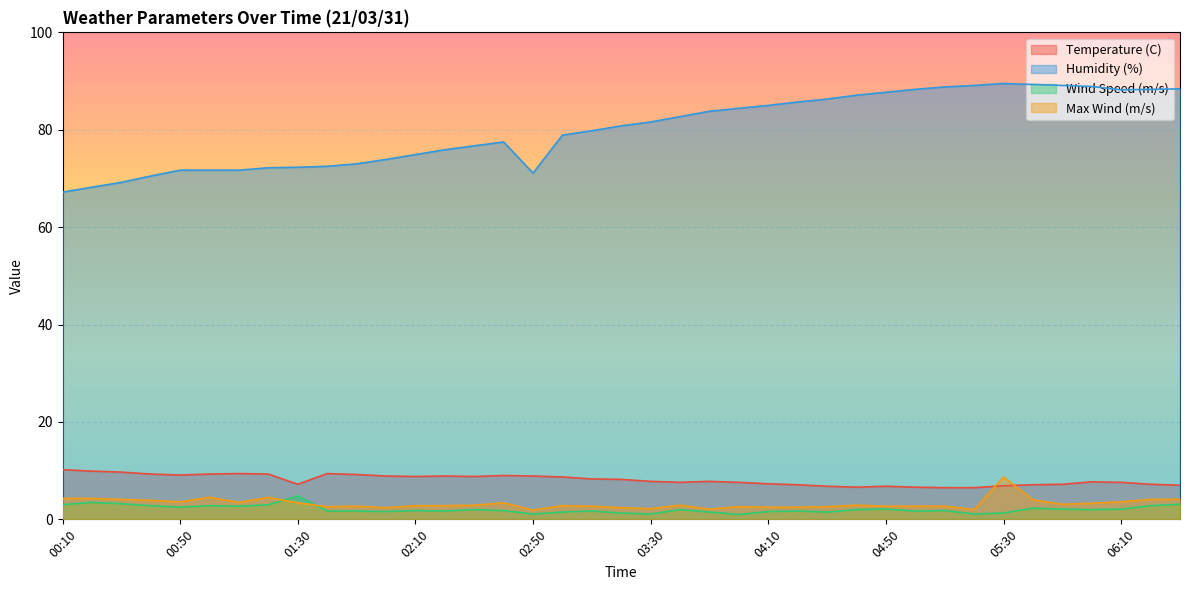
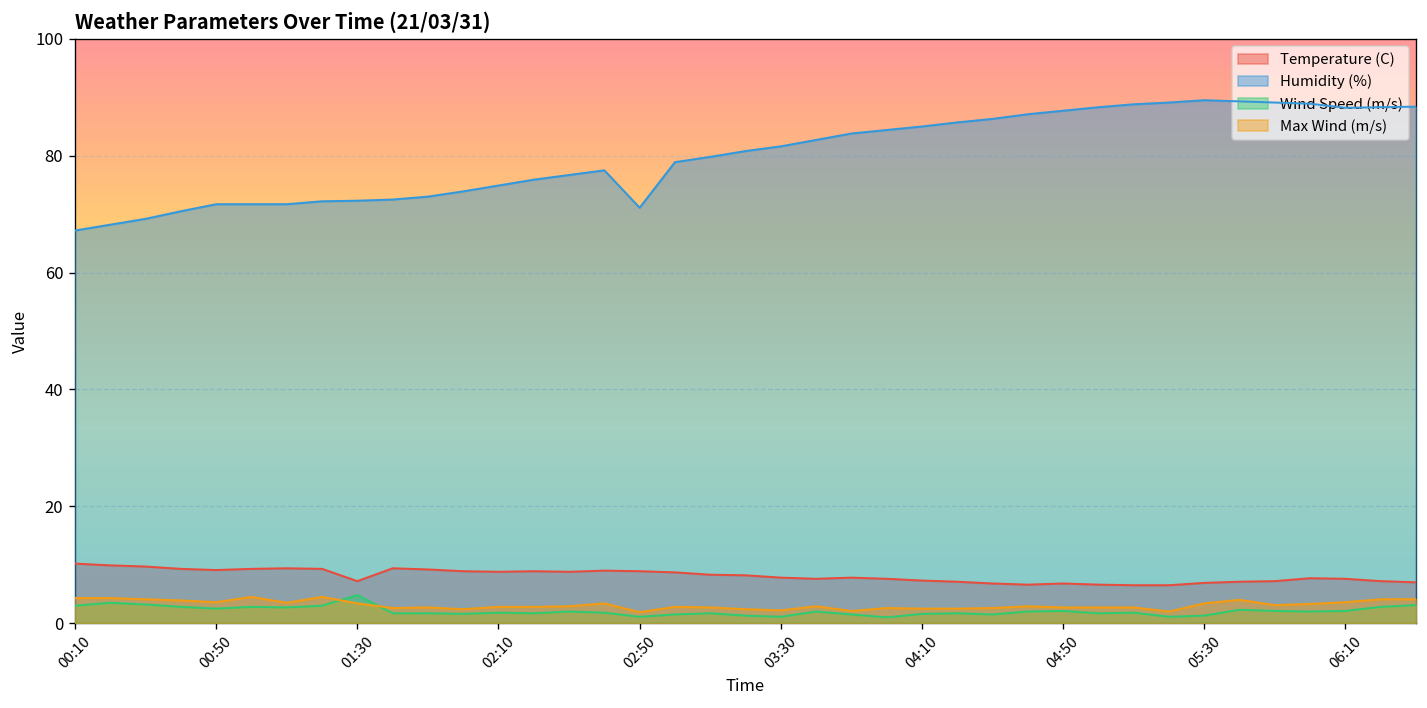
  {
    "Temperature (C)": {
      "00:10": 10,
      "00:50": 9,
      "01:30": 7,
      "02:10": 9,
      "02:50": 9,
      "03:30": 8,
      "04:10": 7,
      "04:50": 7,
      "05:30": 7,
      "06:10": 8
    },
    "Humidity (%)": {
      "00:10": 67,
      "00:50": 72,
      "01:30": 72,
      "02:10": 75,
      "02:50": 71,
      "03:30": 82,
      "04:10": 85,
      "04:50": 88,
      "05:30": 90
    },
    "Wind Speed (m/s)": {
      "00:10": 3,
      "00:50": 3,
      "01:30": 5,
      "02:10": 2,
      "02:50": 1,
      "03:30": 1,
      "04:10": 2,
      "04:50": 2,
      "05:30": 1,
      "06:10": 2
    },
    "Max Wind (m/s)": {
      "00:10": 4,
      "00:50": 4,
      "01:30": 3,
      "02:10": 3,
      "02:50": 2,
      "03:30": 2,
      "04:10": 3,
      "04:50": 3,
-     "05:30": 9,
+     "05:30": 3,
      "06:10": 4
    }
  }
